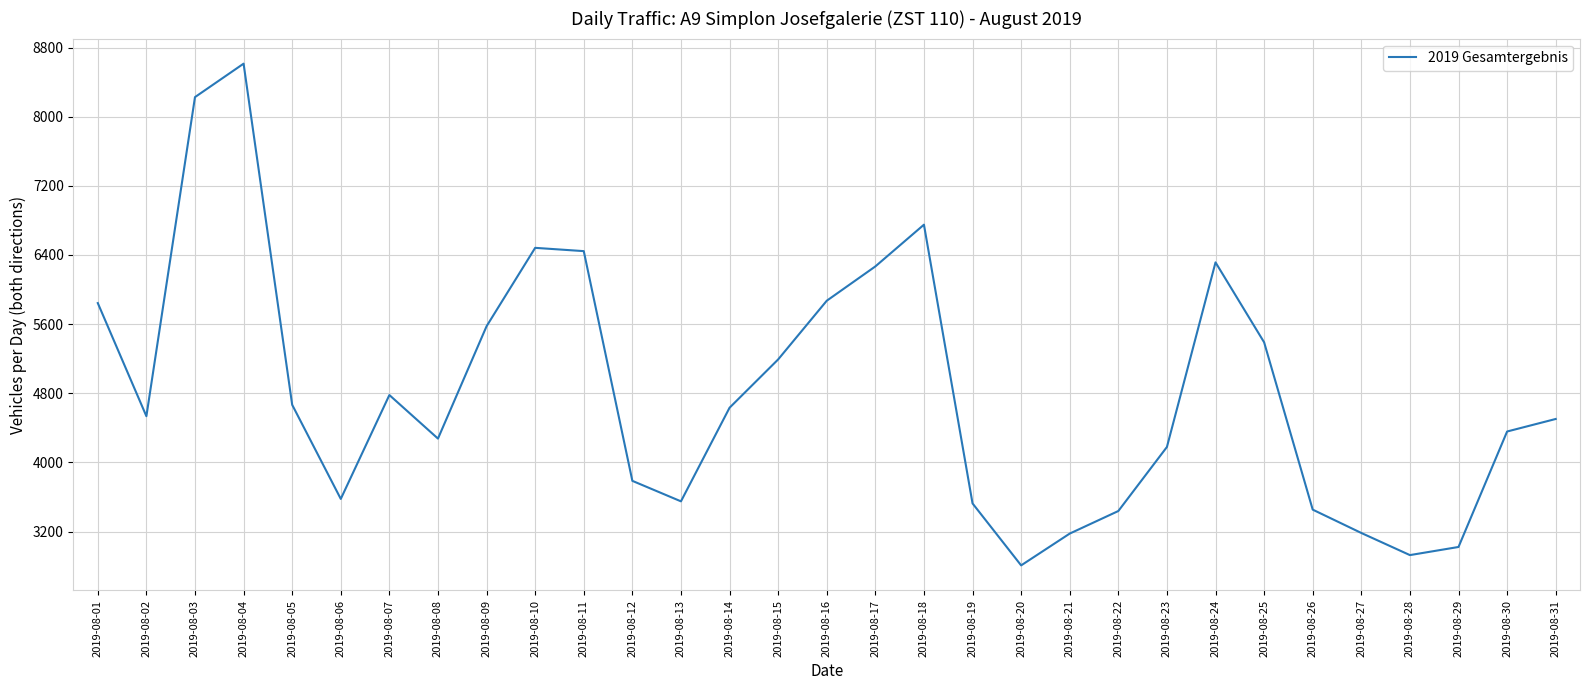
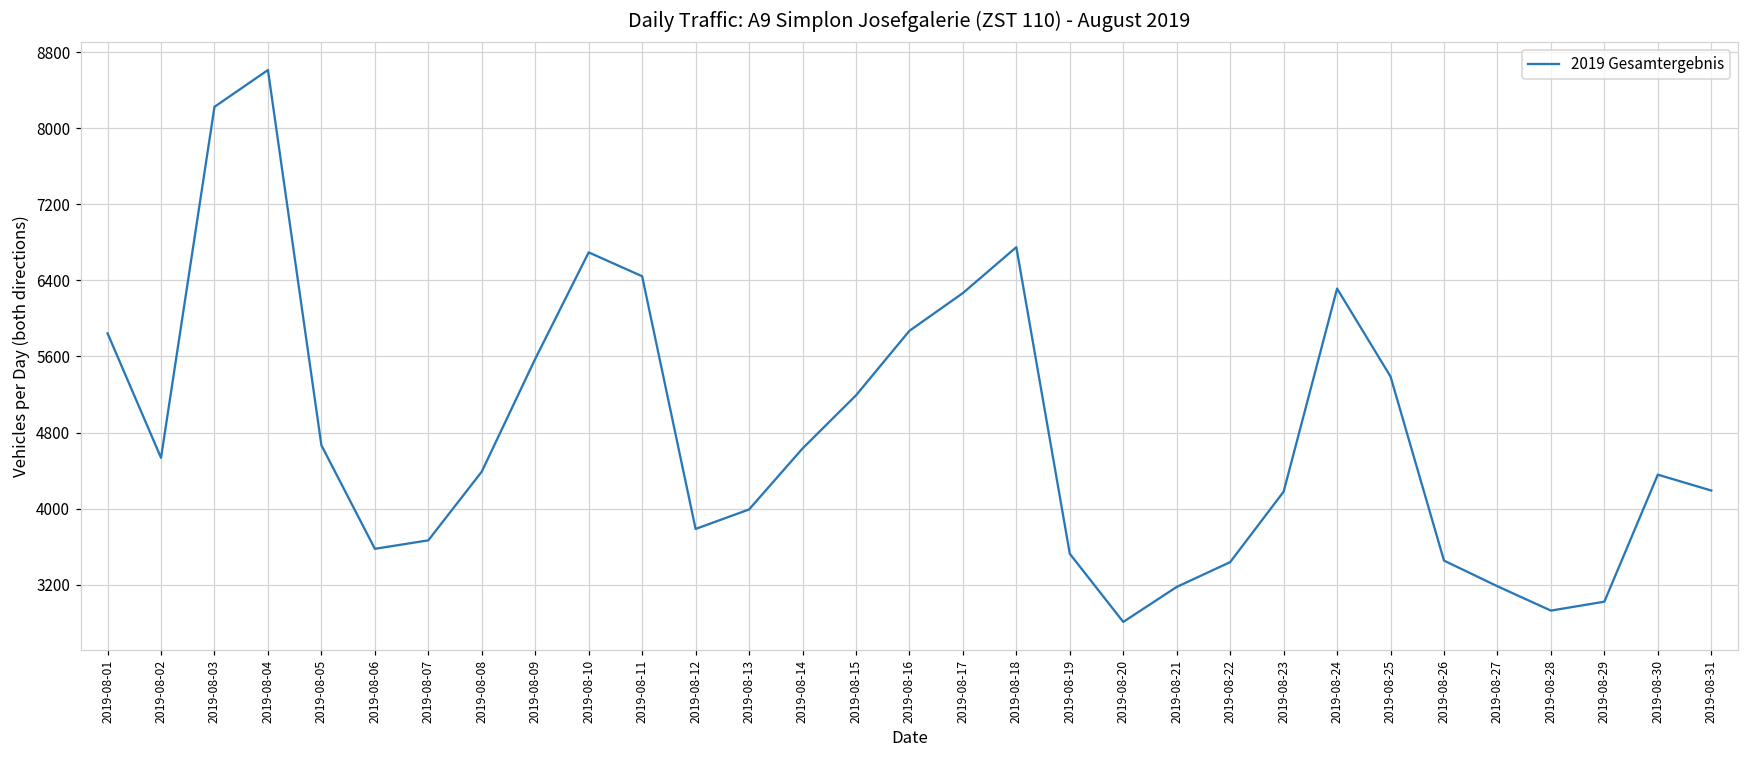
  {
    "2019-08-01": 5800,
    "2019-08-02": 4500,
    "2019-08-03": 8200,
    "2019-08-04": 8600,
    "2019-08-05": 4700,
    "2019-08-06": 3600,
-   "2019-08-07": 4800,
-   "2019-08-08": 4300,
+   "2019-08-07": 3700,
+   "2019-08-08": 4400,
    "2019-08-09": 5600,
-   "2019-08-10": 6500,
+   "2019-08-10": 6700,
    "2019-08-11": 6400,
    "2019-08-12": 3800,
-   "2019-08-13": 3500,
+   "2019-08-13": 4000,
    "2019-08-14": 4600,
    "2019-08-15": 5200,
    "2019-08-16": 5900,
    "2019-08-17": 6300,
    "2019-08-18": 6800,
    "2019-08-19": 3500,
    "2019-08-20": 2800,
    "2019-08-21": 3200,
    "2019-08-22": 3400,
    "2019-08-23": 4200,
    "2019-08-24": 6300,
    "2019-08-25": 5400,
    "2019-08-26": 3500,
    "2019-08-27": 3200,
    "2019-08-28": 2900,
    "2019-08-29": 3000,
    "2019-08-30": 4400,
-   "2019-08-31": 4500
+   "2019-08-31": 4200
  }
